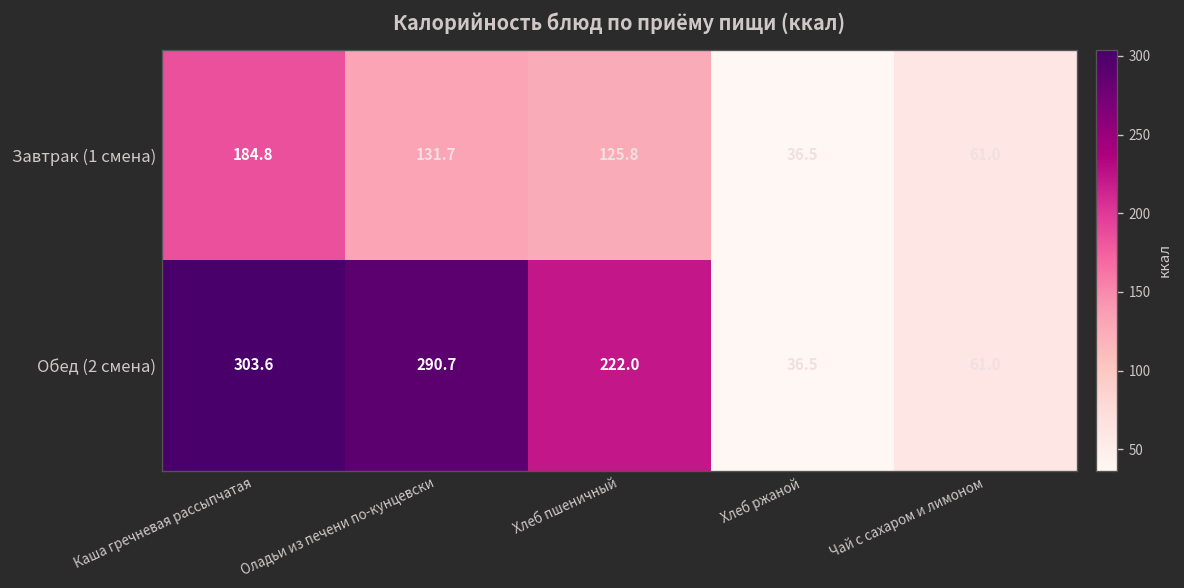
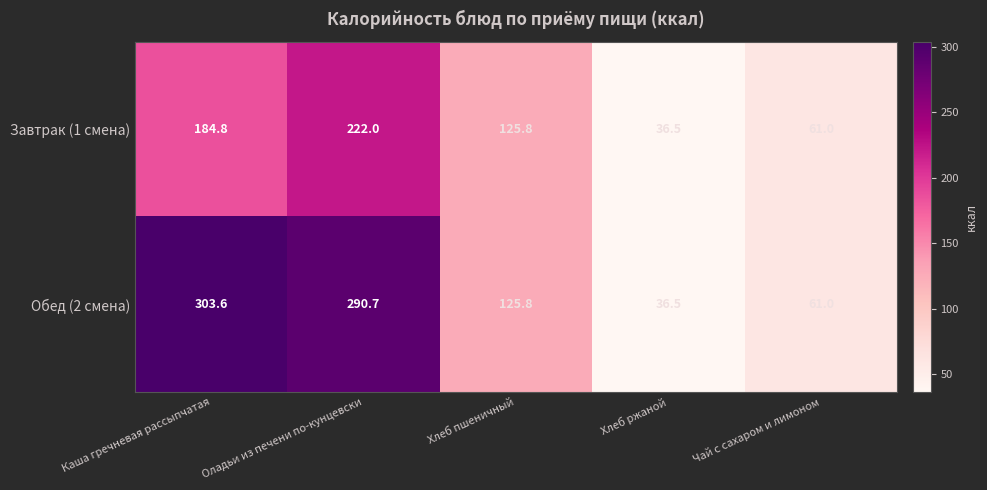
  {
    "Завтрак (1 смена)": {
      "Каша гречневая рассыпчатая": 184.8,
-     "Оладьи из печени по-кунцевски": 131.7,
+     "Оладьи из печени по-кунцевски": 222.0,
      "Хлеб пшеничный": 125.8
    },
    "Обед (2 смена)": {
      "Каша гречневая рассыпчатая": 303.6,
      "Оладьи из печени по-кунцевски": 290.7,
-     "Хлеб пшеничный": 222.0
+     "Хлеб пшеничный": 125.8
    }
  }
